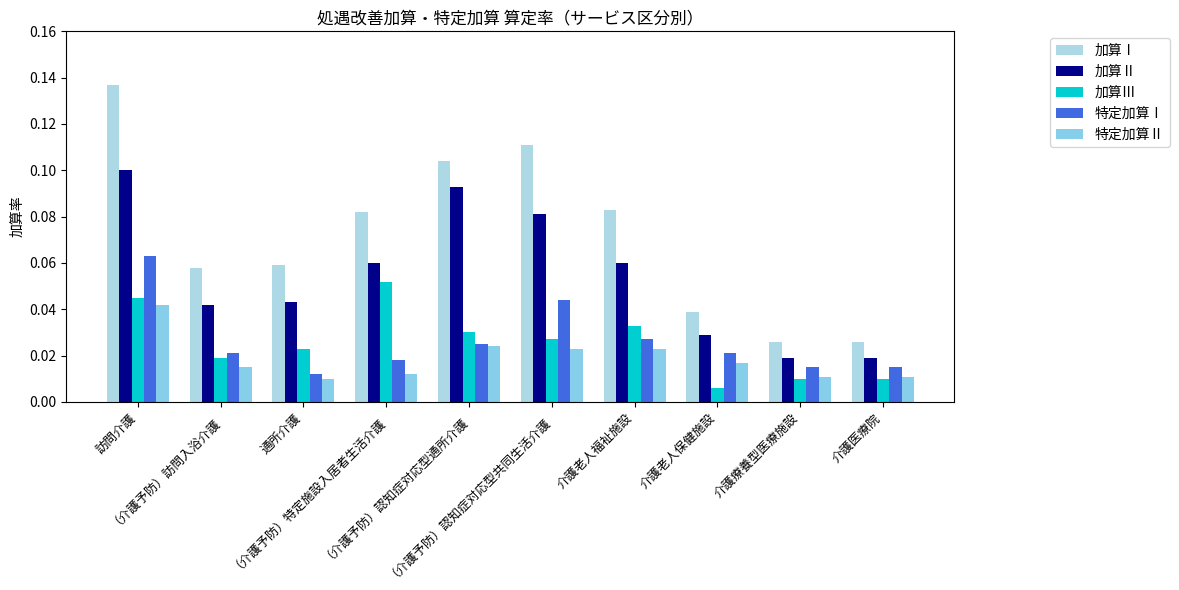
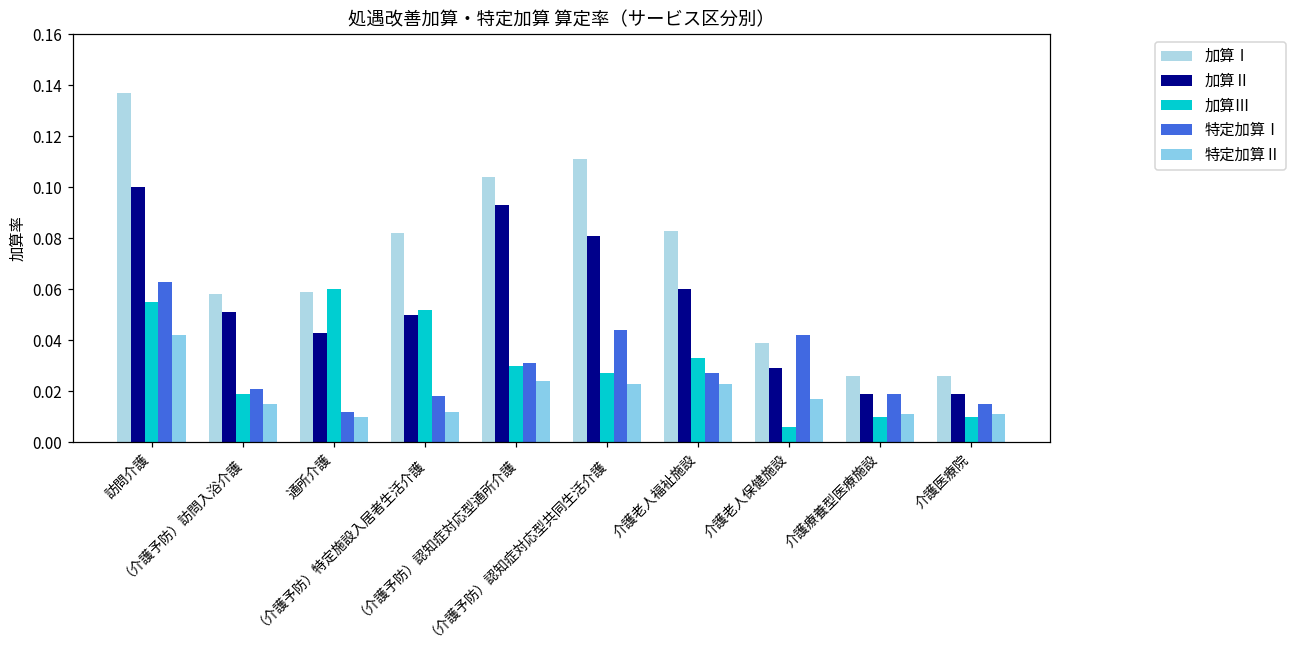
  {
    "加算Ⅱ": {
      "訪問介護": 0.100,
-     "（介護予防）訪問入浴介護": 0.042,
+     "（介護予防）訪問入浴介護": 0.051,
      "通所介護": 0.043,
-     "（介護予防）特定施設入居者生活介護": 0.06,
+     "（介護予防）特定施設入居者生活介護": 0.05,
      "（介護予防）認知症対応型通所介護": 0.093,
      "（介護予防）認知症対応型共同生活介護": 0.081,
      "介護老人福祉施設": 0.060,
      "介護老人保健施設": 0.029,
      "介護療養型医療施設": 0.019,
      "介護医療院": 0.019
    },
    "加算Ⅲ": {
-     "訪問介護": 0.045,
+     "訪問介護": 0.055,
      "（介護予防）訪問入浴介護": 0.019,
-     "通所介護": 0.023,
+     "通所介護": 0.060,
      "（介護予防）特定施設入居者生活介護": 0.052,
      "（介護予防）認知症対応型通所介護": 0.030,
      "（介護予防）認知症対応型共同生活介護": 0.027,
      "介護老人福祉施設": 0.033,
      "介護老人保健施設": 0.006,
      "介護療養型医療施設": 0.010,
      "介護医療院": 0.010
    },
    "特定加算Ⅰ": {
      "訪問介護": 0.063,
      "（介護予防）訪問入浴介護": 0.021,
      "通所介護": 0.012,
      "（介護予防）特定施設入居者生活介護": 0.018,
-     "（介護予防）認知症対応型通所介護": 0.025,
+     "（介護予防）認知症対応型通所介護": 0.031,
      "（介護予防）認知症対応型共同生活介護": 0.044,
      "介護老人福祉施設": 0.027,
-     "介護老人保健施設": 0.021,
-     "介護療養型医療施設": 0.015,
+     "介護老人保健施設": 0.042,
+     "介護療養型医療施設": 0.019,
      "介護医療院": 0.015
    }
  }
